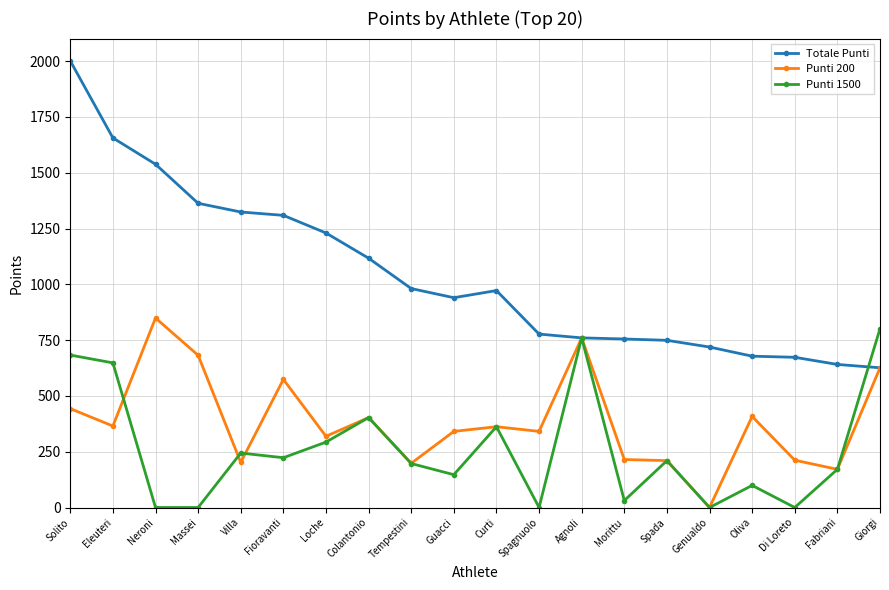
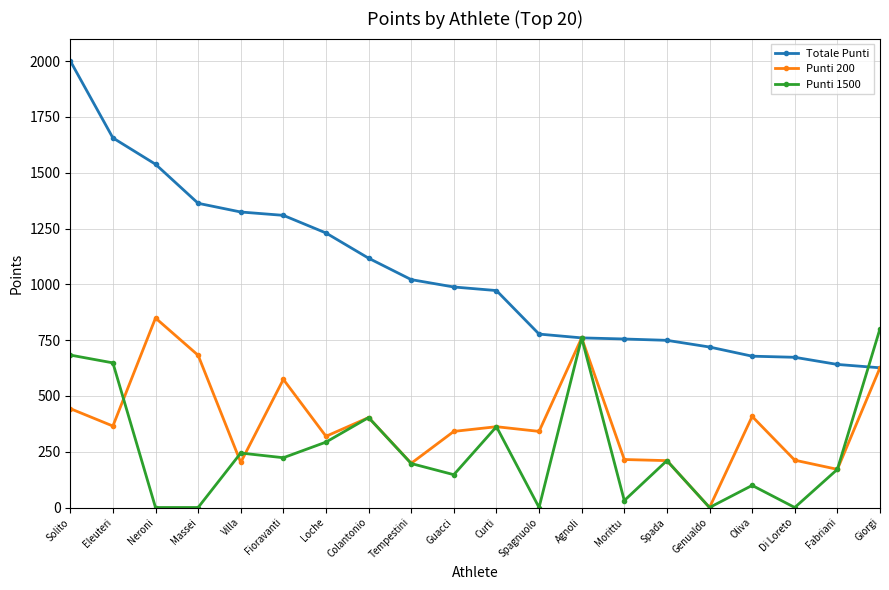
  {
    "Totale Punti": {
      "Solito": 2000,
      "Eleuteri": 1660,
      "Neroni": 1540,
      "Massei": 1360,
      "Villa": 1320,
      "Fioravanti": 1310,
      "Loche": 1230,
      "Colantonio": 1120,
-     "Tempestini": 980,
-     "Guacci": 940,
+     "Tempestini": 1020,
+     "Guacci": 990,
      "Curti": 970,
      "Spagnuolo": 780,
      "Morittu": 760,
      "Spada": 750,
      "Genualdo": 720,
      "Oliva": 680,
      "Di Loreto": 670,
      "Fabriani": 640
    },
    "Punti 200": {
      "Solito": 440,
      "Eleuteri": 370,
      "Neroni": 850,
      "Massei": 680,
      "Villa": 200,
      "Fioravanti": 570,
      "Loche": 320,
      "Guacci": 340,
      "Spagnuolo": 340,
      "Morittu": 220,
      "Oliva": 410,
      "Di Loreto": 210
    },
    "Punti 1500": {
      "Solito": 680,
      "Eleuteri": 650,
      "Neroni": 0,
      "Massei": 0,
      "Villa": 240,
      "Fioravanti": 220,
      "Loche": 290,
      "Guacci": 150,
      "Spagnuolo": 0,
      "Morittu": 30,
      "Oliva": 100,
      "Di Loreto": 0,
      "Giorgi": 800
    }
  }
